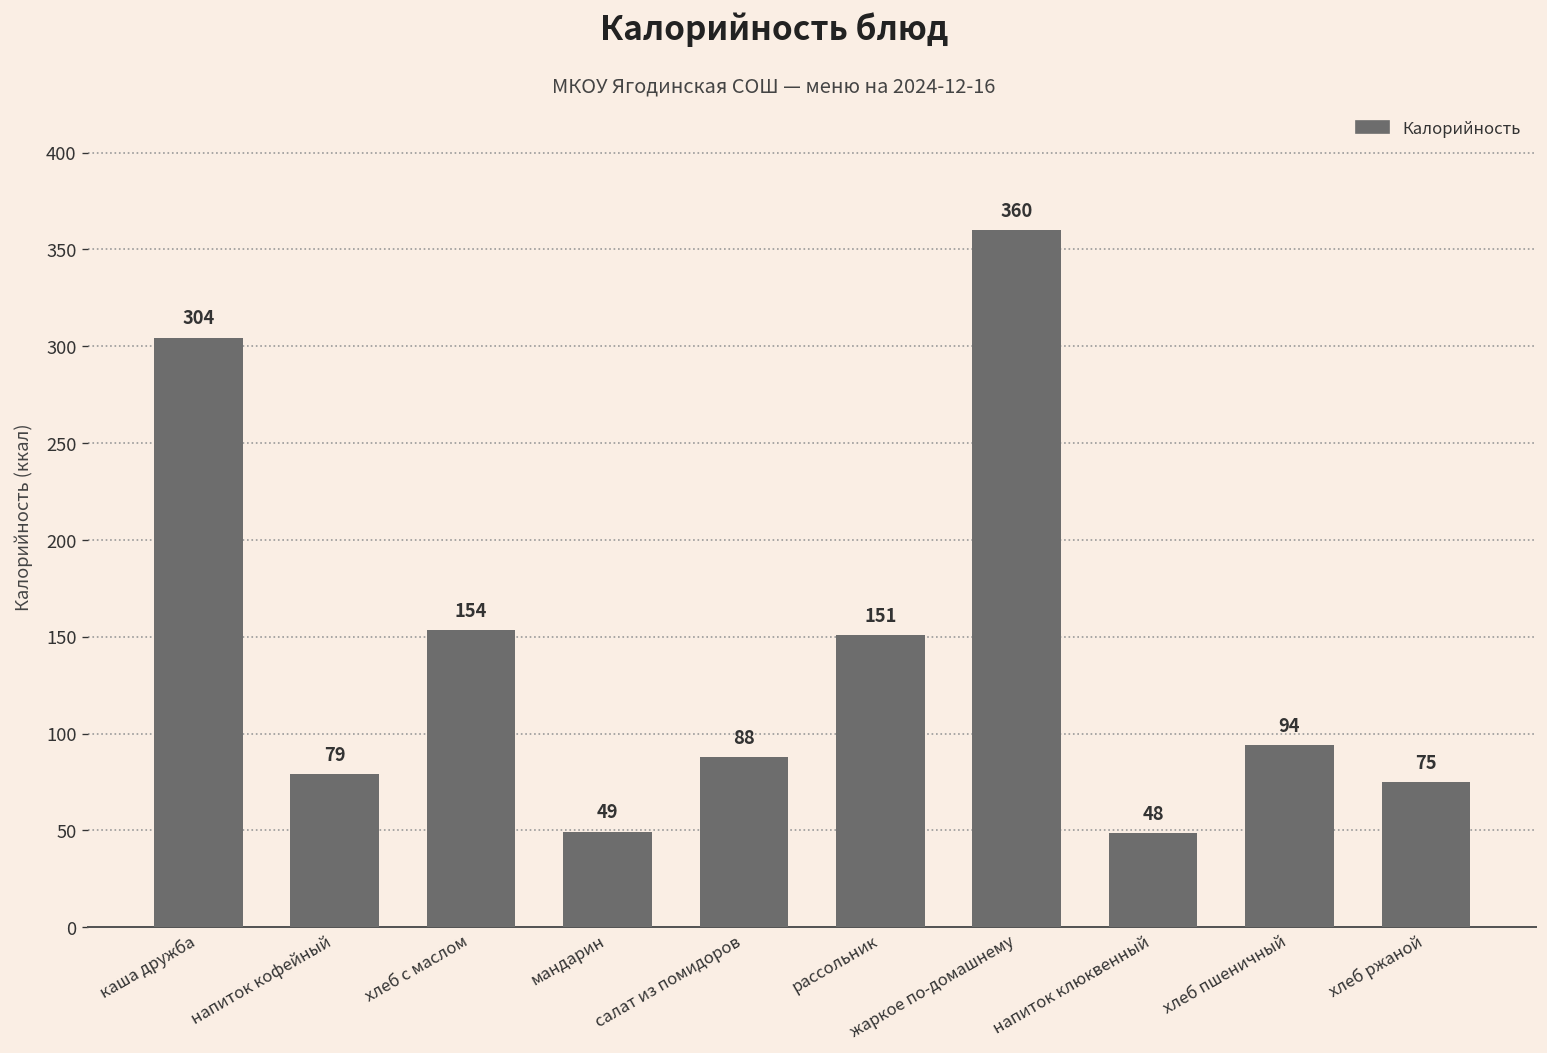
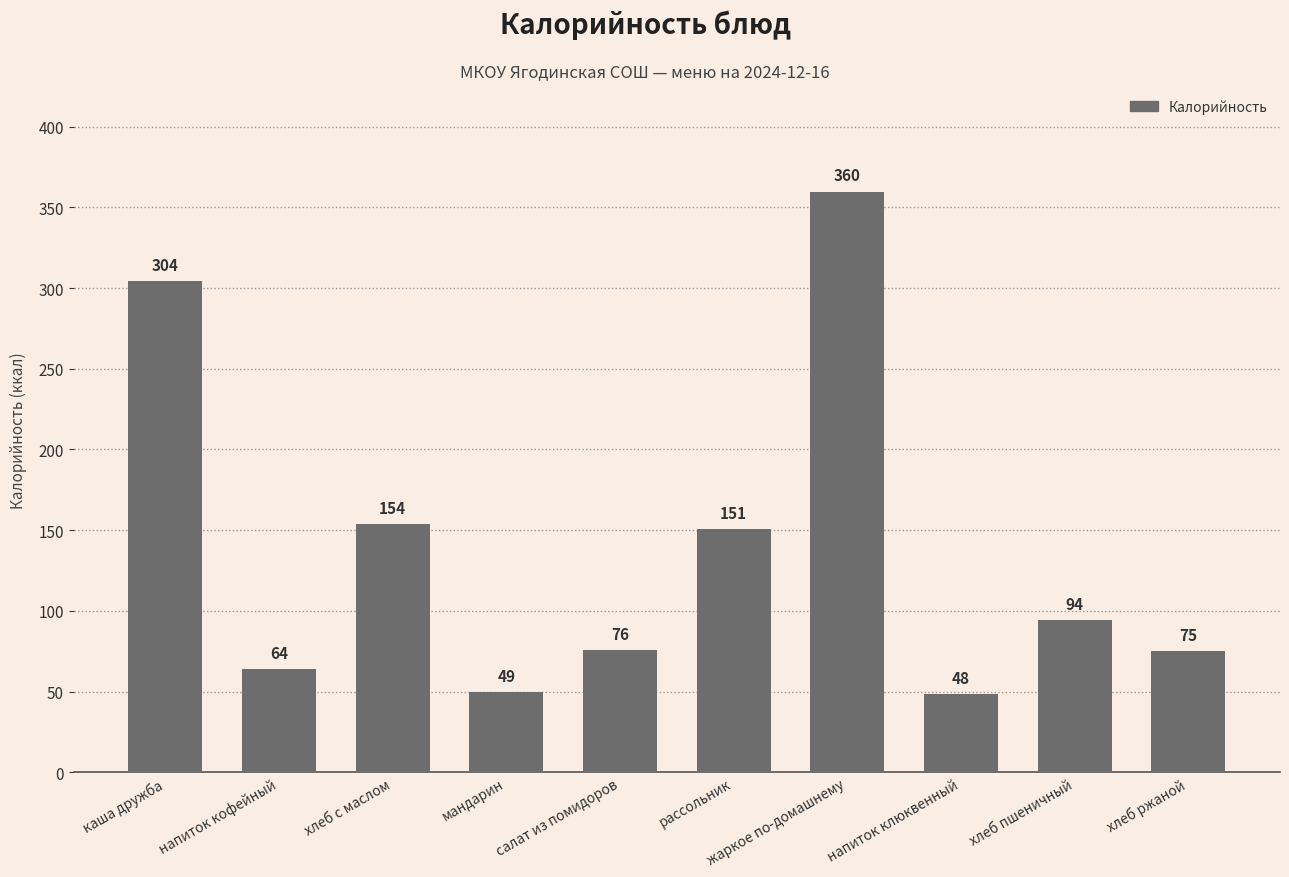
  {
    "каша дружба": 304,
-   "напиток кофейный": 79,
+   "напиток кофейный": 64,
    "хлеб с маслом": 154,
    "мандарин": 49,
-   "салат из помидоров": 88,
+   "салат из помидоров": 76,
    "рассольник": 151,
    "жаркое по-домашнему": 360,
    "напиток клюквенный": 48,
    "хлеб пшеничный": 94,
    "хлеб ржаной": 75
  }
